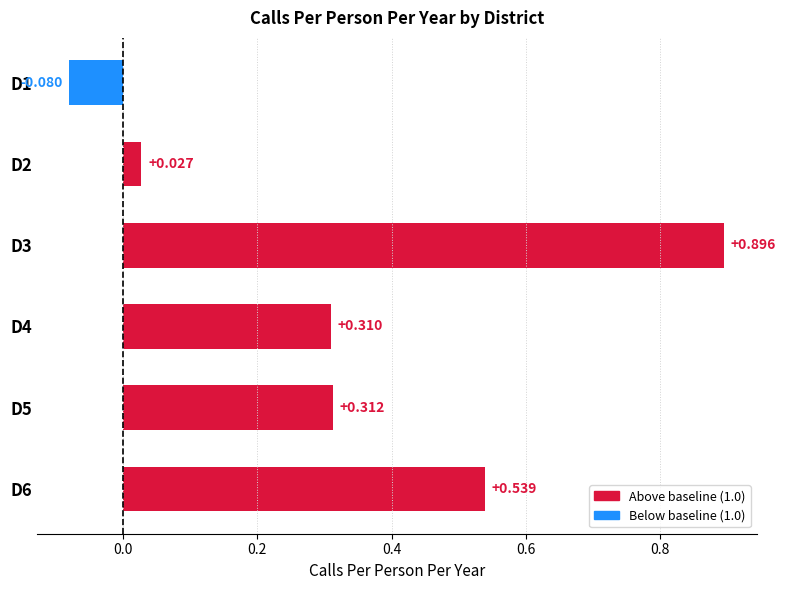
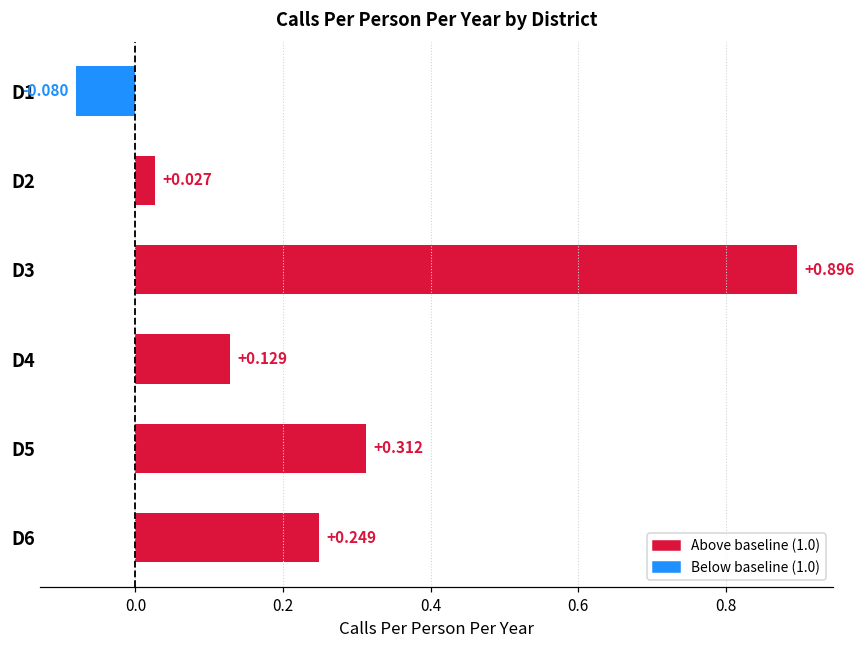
  {
    "D1": "-0.080",
    "D2": "+0.027",
    "D3": "+0.896",
-   "D4": "+0.310",
+   "D4": "+0.129",
    "D5": "+0.312",
-   "D6": "+0.539"
+   "D6": "+0.249"
  }
